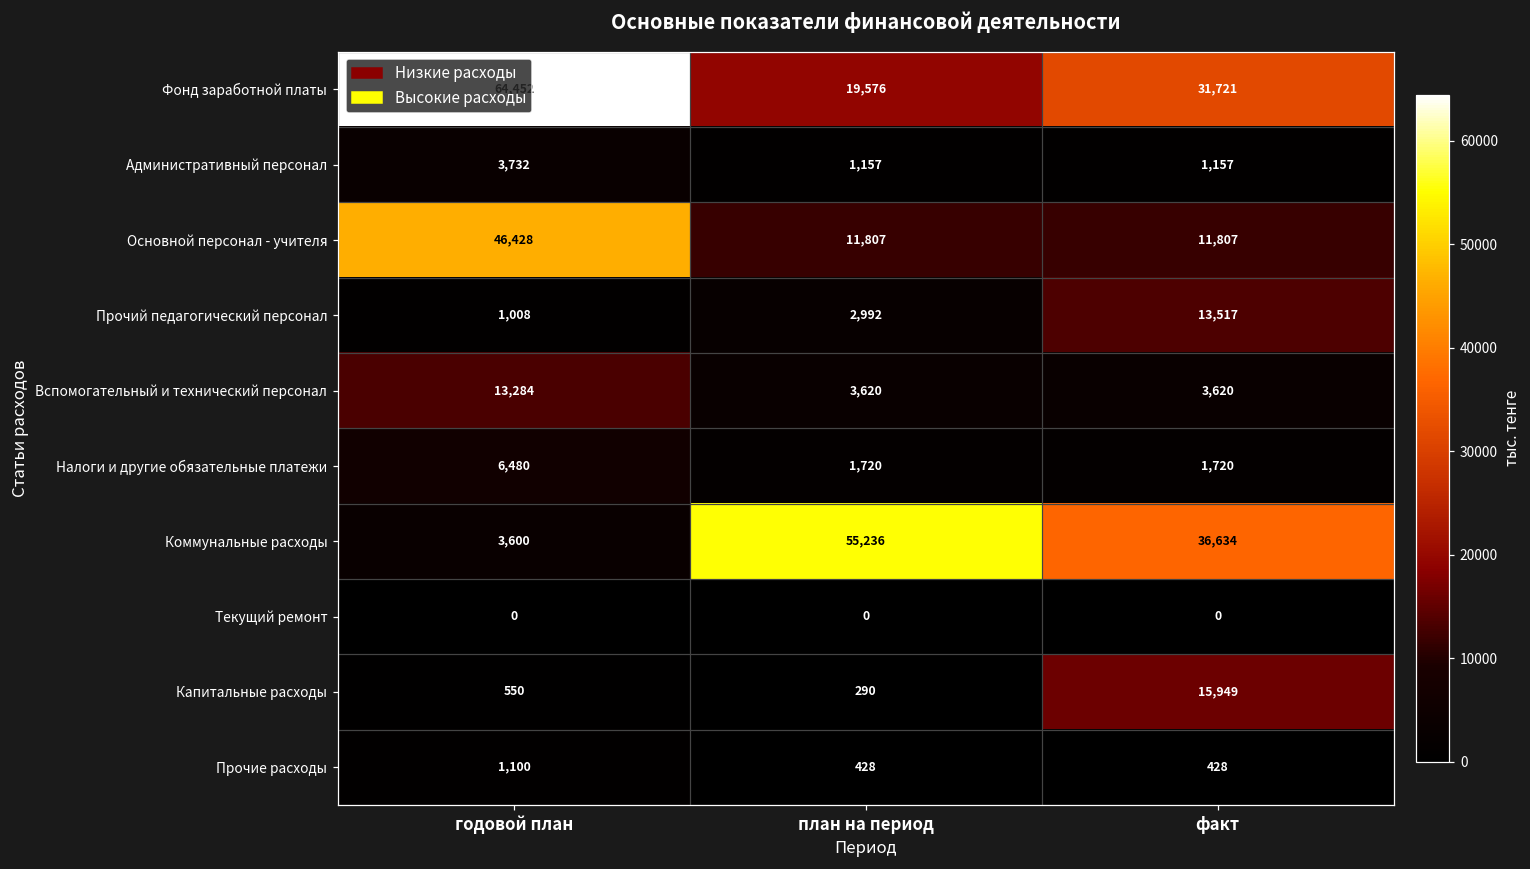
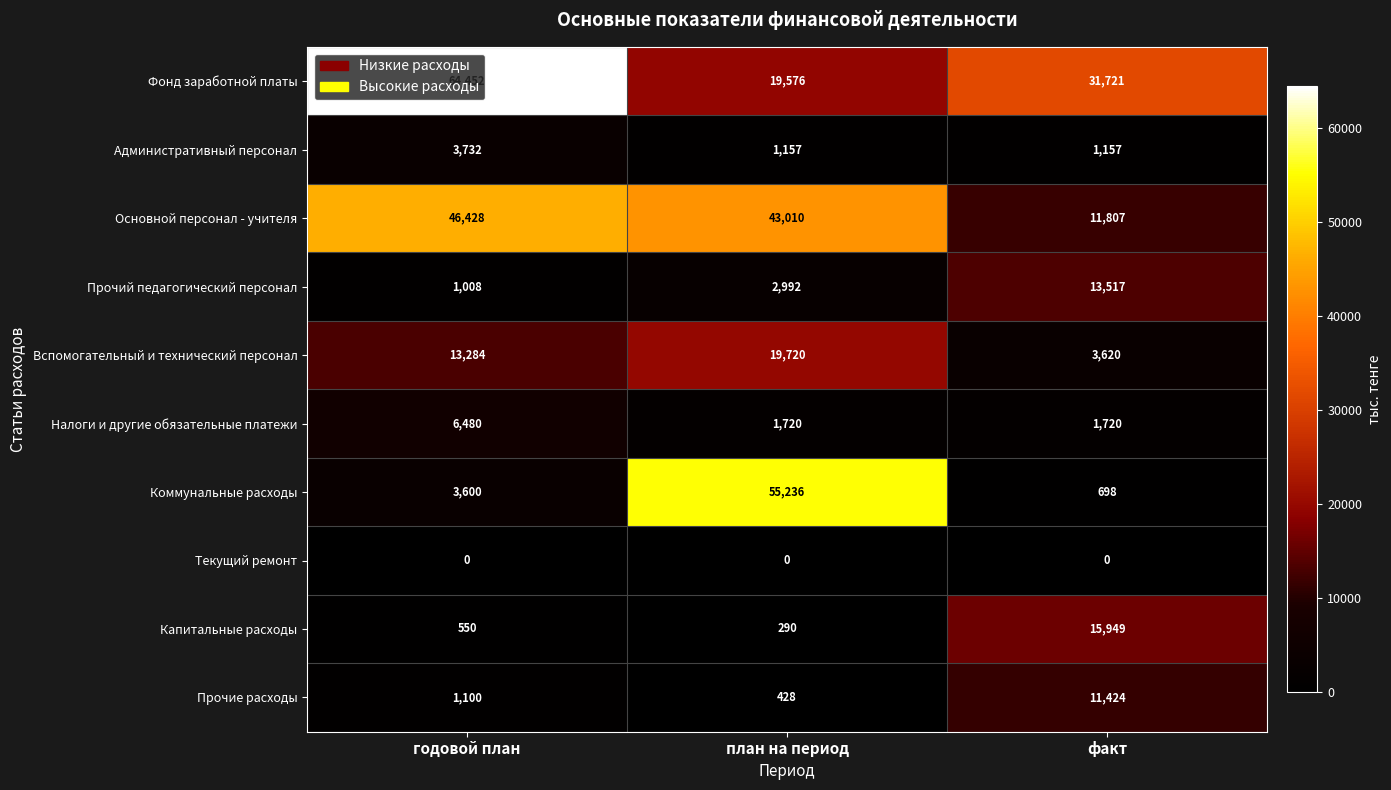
  {
    "Фонд заработной платы": {
      "план на период": "19,576",
      "факт": "31,721"
    },
    "Административный персонал": {
      "годовой план": "3,732",
      "план на период": "1,157",
      "факт": "1,157"
    },
    "Основной персонал - учителя": {
      "годовой план": "46,428",
-     "план на период": "11,807",
+     "план на период": "43,010",
      "факт": "11,807"
    },
    "Прочий педагогический персонал": {
      "годовой план": "1,008",
      "план на период": "2,992",
      "факт": "13,517"
    },
    "Вспомогательный и технический персонал": {
      "годовой план": "13,284",
-     "план на период": "3,620",
+     "план на период": "19,720",
      "факт": "3,620"
    },
    "Налоги и другие обязательные платежи": {
      "годовой план": "6,480",
      "план на период": "1,720",
      "факт": "1,720"
    },
    "Коммунальные расходы": {
      "годовой план": "3,600",
      "план на период": "55,236",
-     "факт": "36,634"
+     "факт": "698"
    },
    "Текущий ремонт": {
      "годовой план": "0",
      "план на период": "0",
      "факт": "0"
    },
    "Капитальные расходы": {
      "годовой план": "550",
      "план на период": "290",
      "факт": "15,949"
    },
    "Прочие расходы": {
      "годовой план": "1,100",
      "план на период": "428",
-     "факт": "428"
+     "факт": "11,424"
    }
  }
